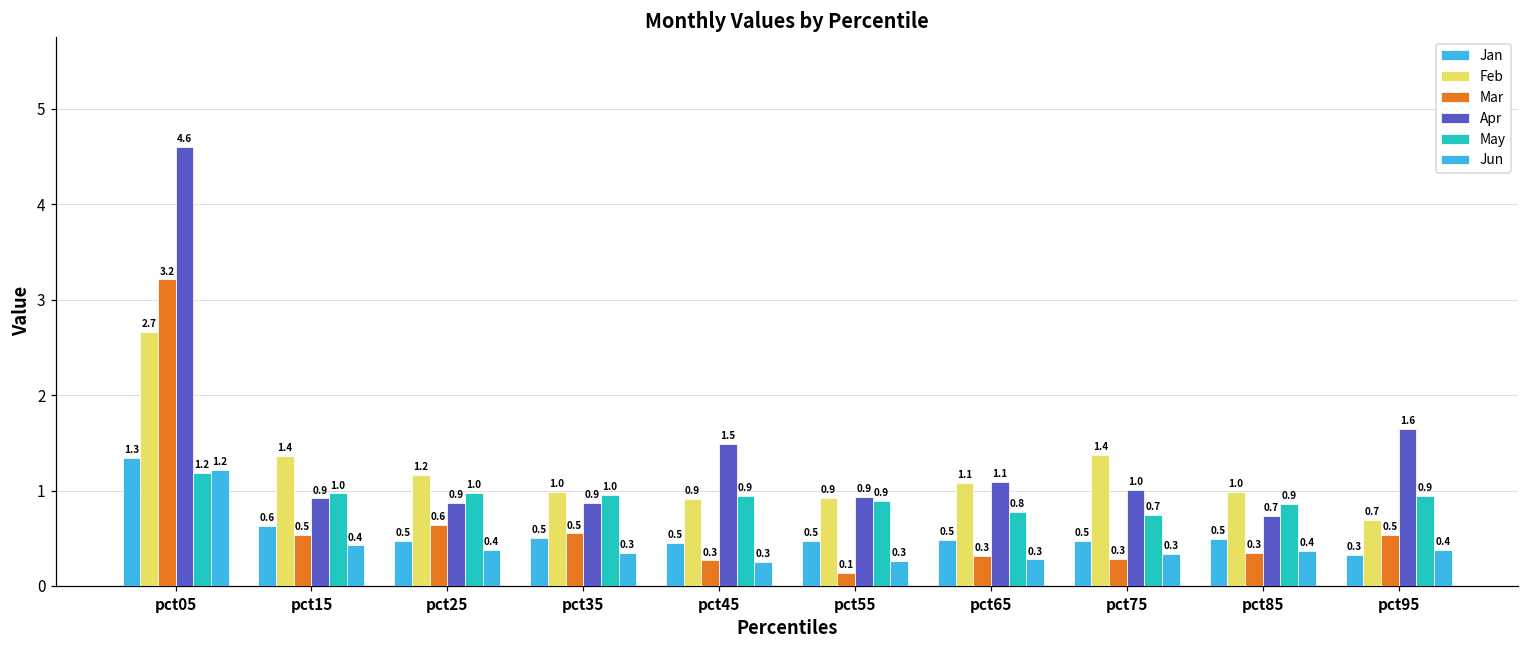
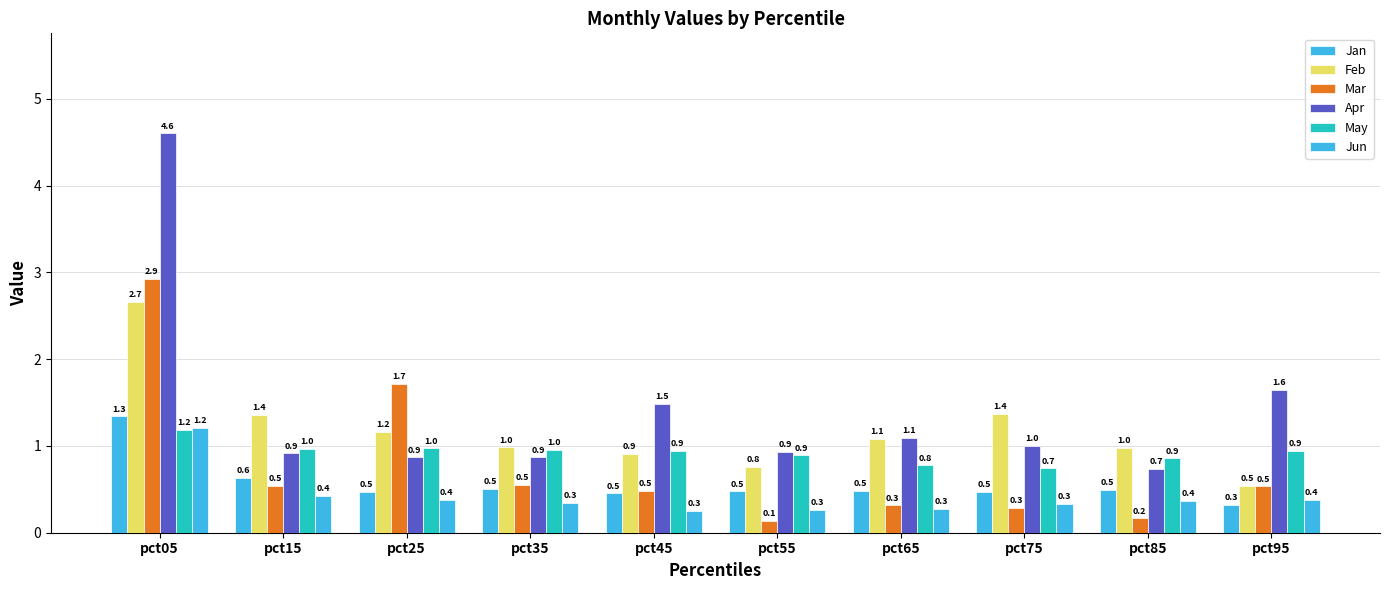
  {
    "Feb": {
      "pct05": 2.7,
      "pct15": 1.4,
      "pct25": 1.2,
      "pct35": 1.0,
      "pct45": 0.9,
-     "pct55": 0.9,
+     "pct55": 0.8,
      "pct65": 1.1,
      "pct75": 1.4,
      "pct85": 1.0,
-     "pct95": 0.7
+     "pct95": 0.5
    },
    "Mar": {
-     "pct05": 3.2,
+     "pct05": 2.9,
      "pct15": 0.5,
-     "pct25": 0.6,
+     "pct25": 1.7,
      "pct35": 0.5,
-     "pct45": 0.3,
+     "pct45": 0.5,
      "pct55": 0.1,
      "pct65": 0.3,
      "pct75": 0.3,
-     "pct85": 0.3,
+     "pct85": 0.2,
      "pct95": 0.5
    },
    "Apr": {
      "pct05": 4.6,
      "pct15": 0.9,
      "pct25": 0.9,
      "pct35": 0.9,
      "pct45": 1.5,
      "pct55": 0.9,
      "pct65": 1.1,
      "pct75": 1.0,
      "pct85": 0.7,
      "pct95": 1.6
    }
  }
